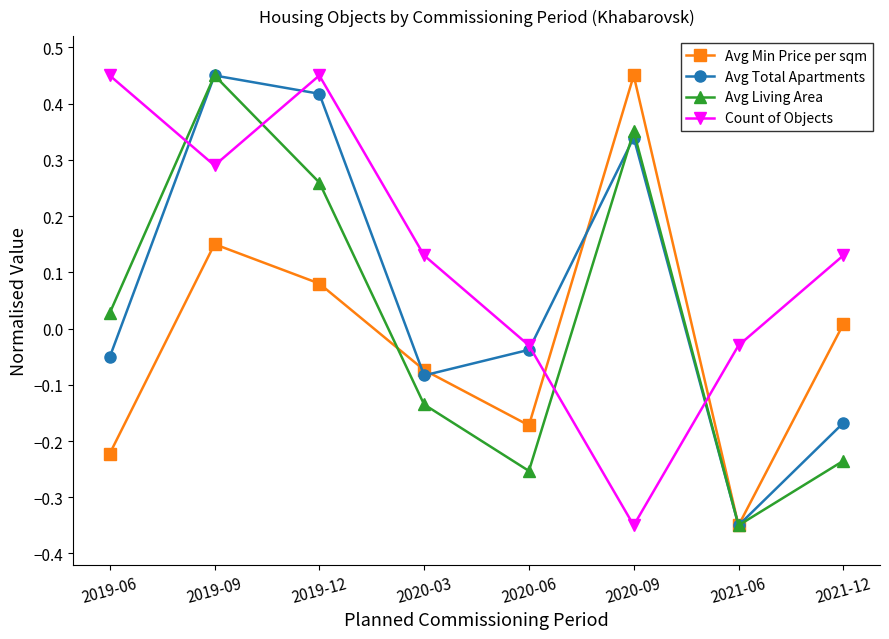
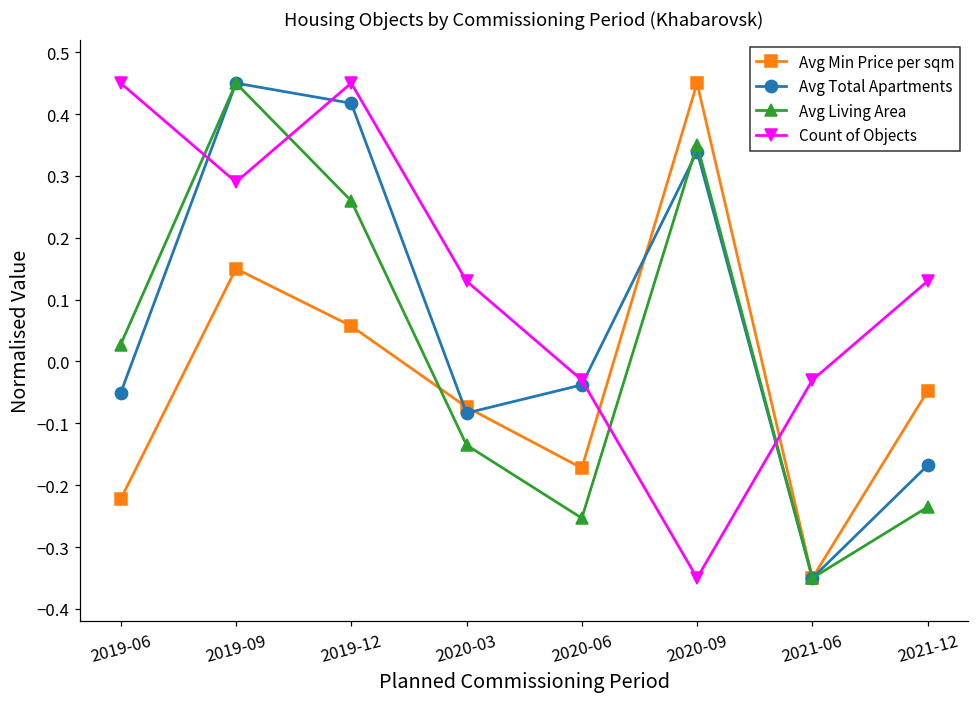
  {
    "Avg Min Price per sqm": {
      "2019-06": -0.22,
      "2019-09": 0.15,
-     "2019-12": 0.08,
+     "2019-12": 0.06,
      "2020-03": -0.07,
      "2020-06": -0.17,
      "2020-09": 0.45,
-     "2021-12": 0.01
+     "2021-12": -0.05
    },
    "Avg Total Apartments": {
      "2019-06": -0.05,
      "2019-12": 0.42,
      "2020-03": -0.08,
      "2020-06": -0.04,
      "2020-09": 0.34,
      "2021-12": -0.17
    },
    "Avg Living Area": {
      "2019-06": 0.03,
      "2019-12": 0.26,
      "2020-03": -0.14,
      "2020-06": -0.25,
      "2020-09": 0.35,
      "2021-12": -0.24
    },
    "Count of Objects": {
      "2019-06": 0.45,
      "2019-09": 0.29,
      "2019-12": 0.45,
      "2020-03": 0.13,
      "2020-06": -0.03,
      "2020-09": -0.35,
      "2021-06": -0.03,
      "2021-12": 0.13
    }
  }
